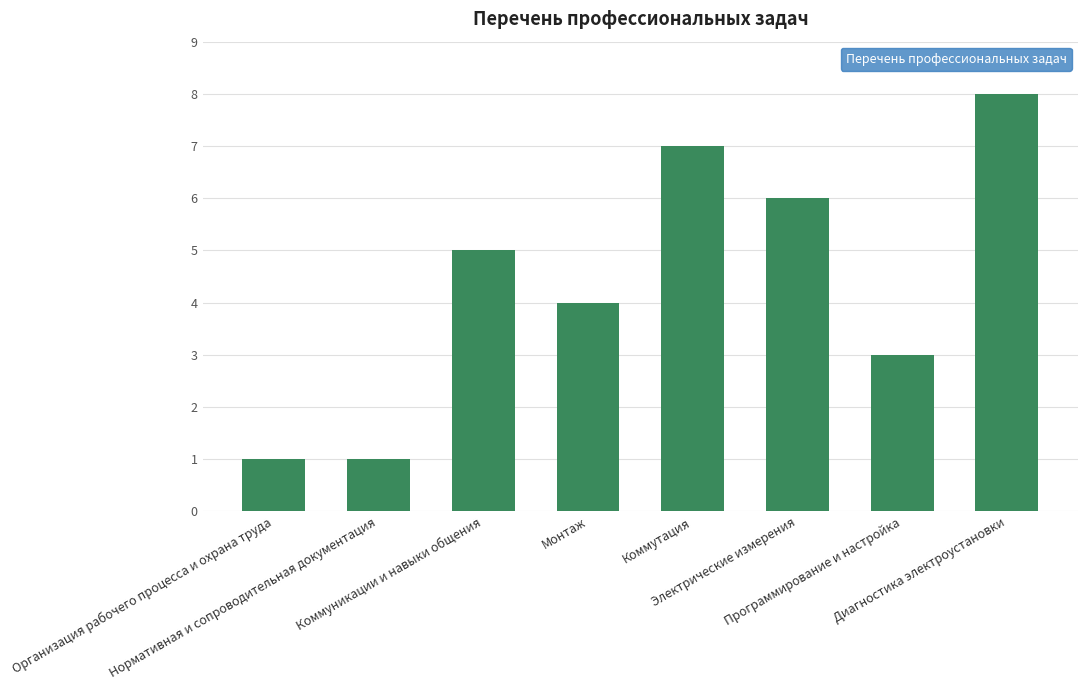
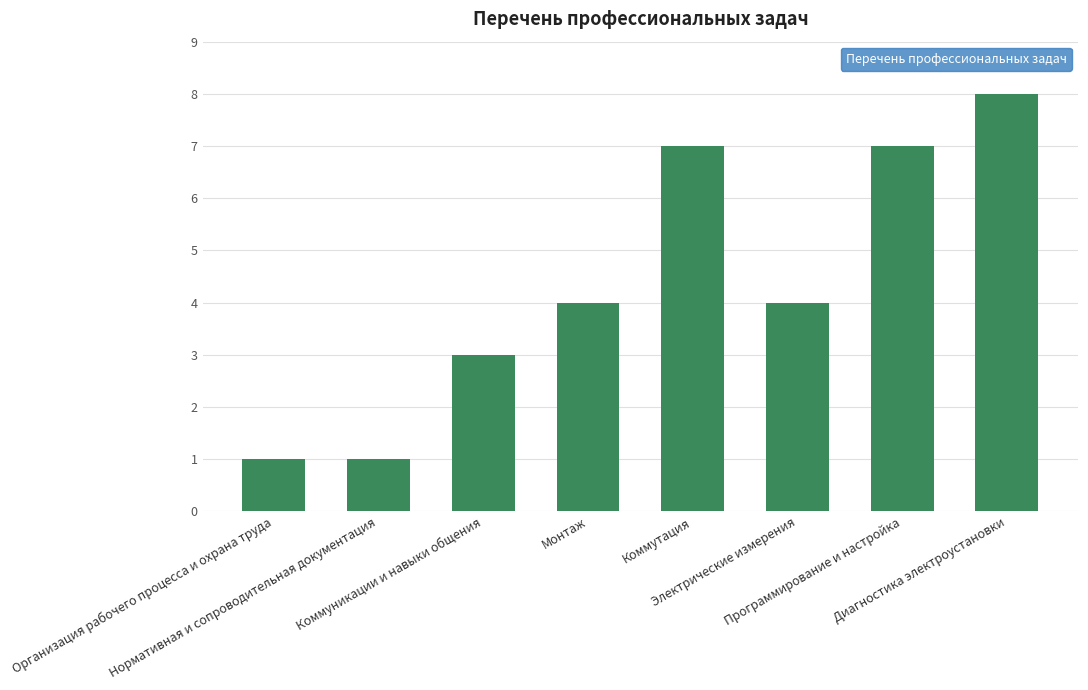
  {
    "Организация рабочего процесса и охрана труда": 1,
    "Нормативная и сопроводительная документация": 1,
-   "Коммуникации и навыки общения": 5,
+   "Коммуникации и навыки общения": 3,
    "Монтаж": 4,
    "Коммутация": 7,
-   "Электрические измерения": 6,
-   "Программирование и настройка": 3,
+   "Электрические измерения": 4,
+   "Программирование и настройка": 7,
    "Диагностика электроустановки": 8
  }
